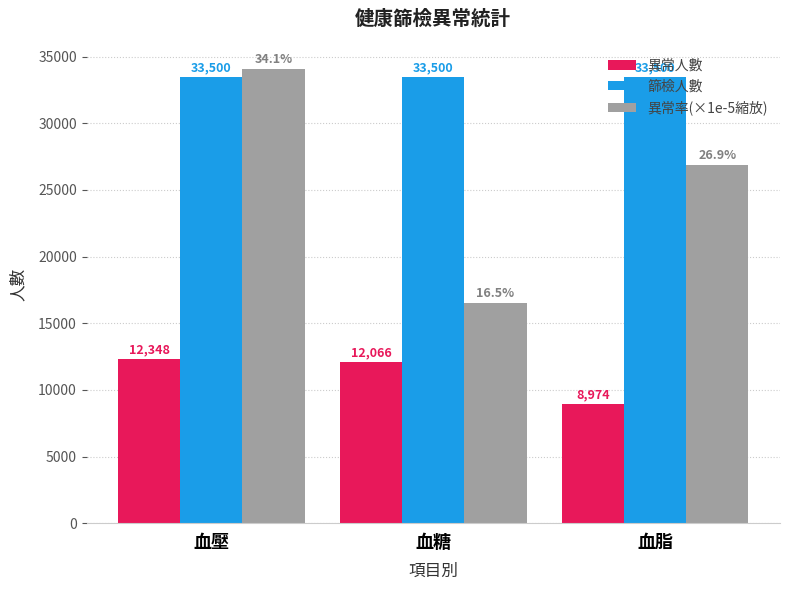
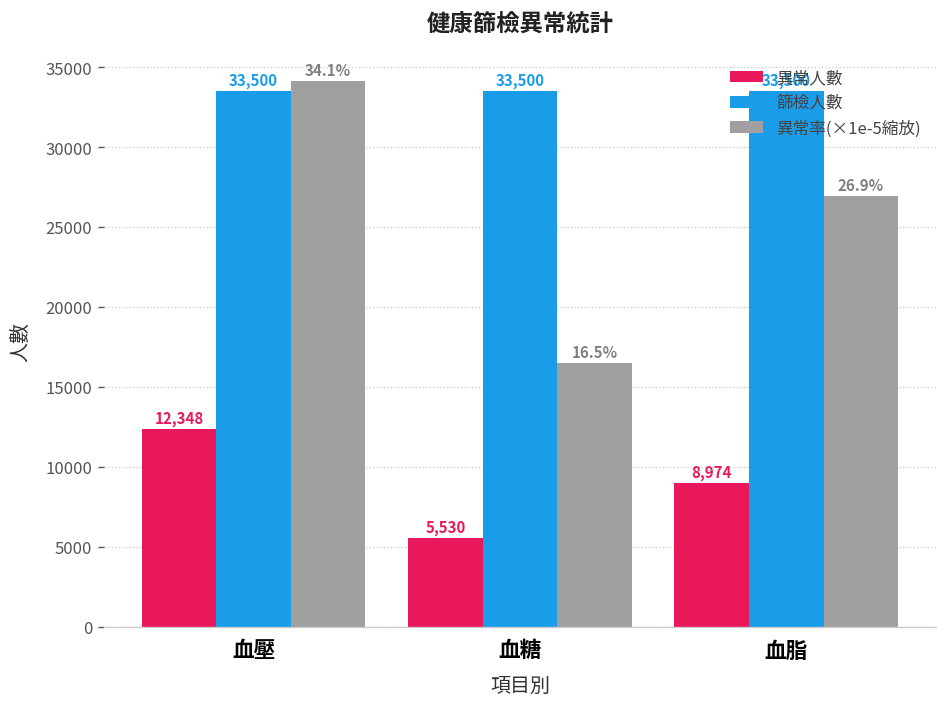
  {
    "異常人數": {
      "血壓": "12,348",
-     "血糖": "12,066",
+     "血糖": "5,530",
      "血脂": "8,974"
    },
    "篩檢人數": {
      "血壓": "33,500",
      "血糖": "33,500",
      "血脂": "33,500"
    },
    "異常率(×1e-5縮放)": {
      "血壓": "34.1%",
      "血糖": "16.5%",
      "血脂": "26.9%"
    }
  }
